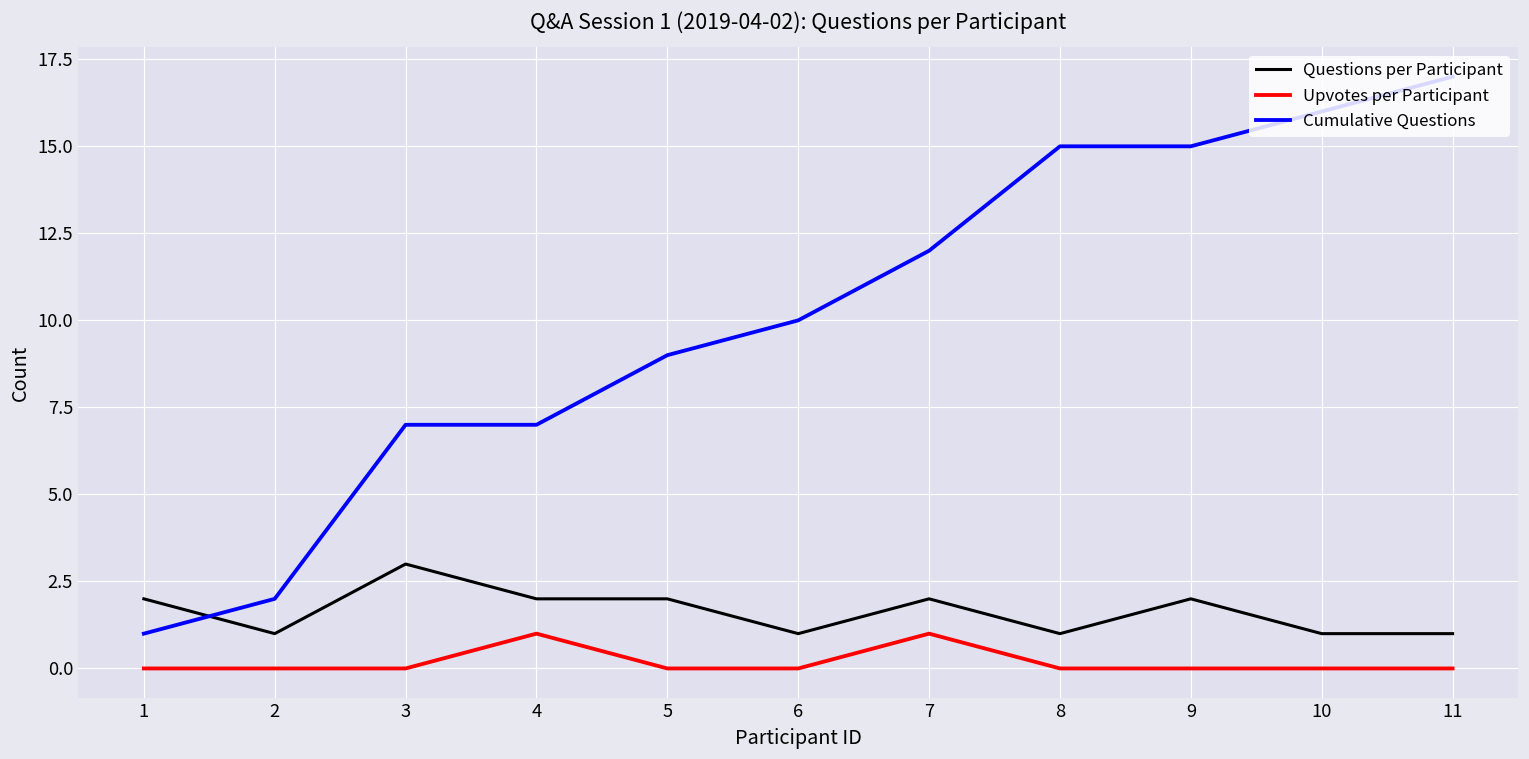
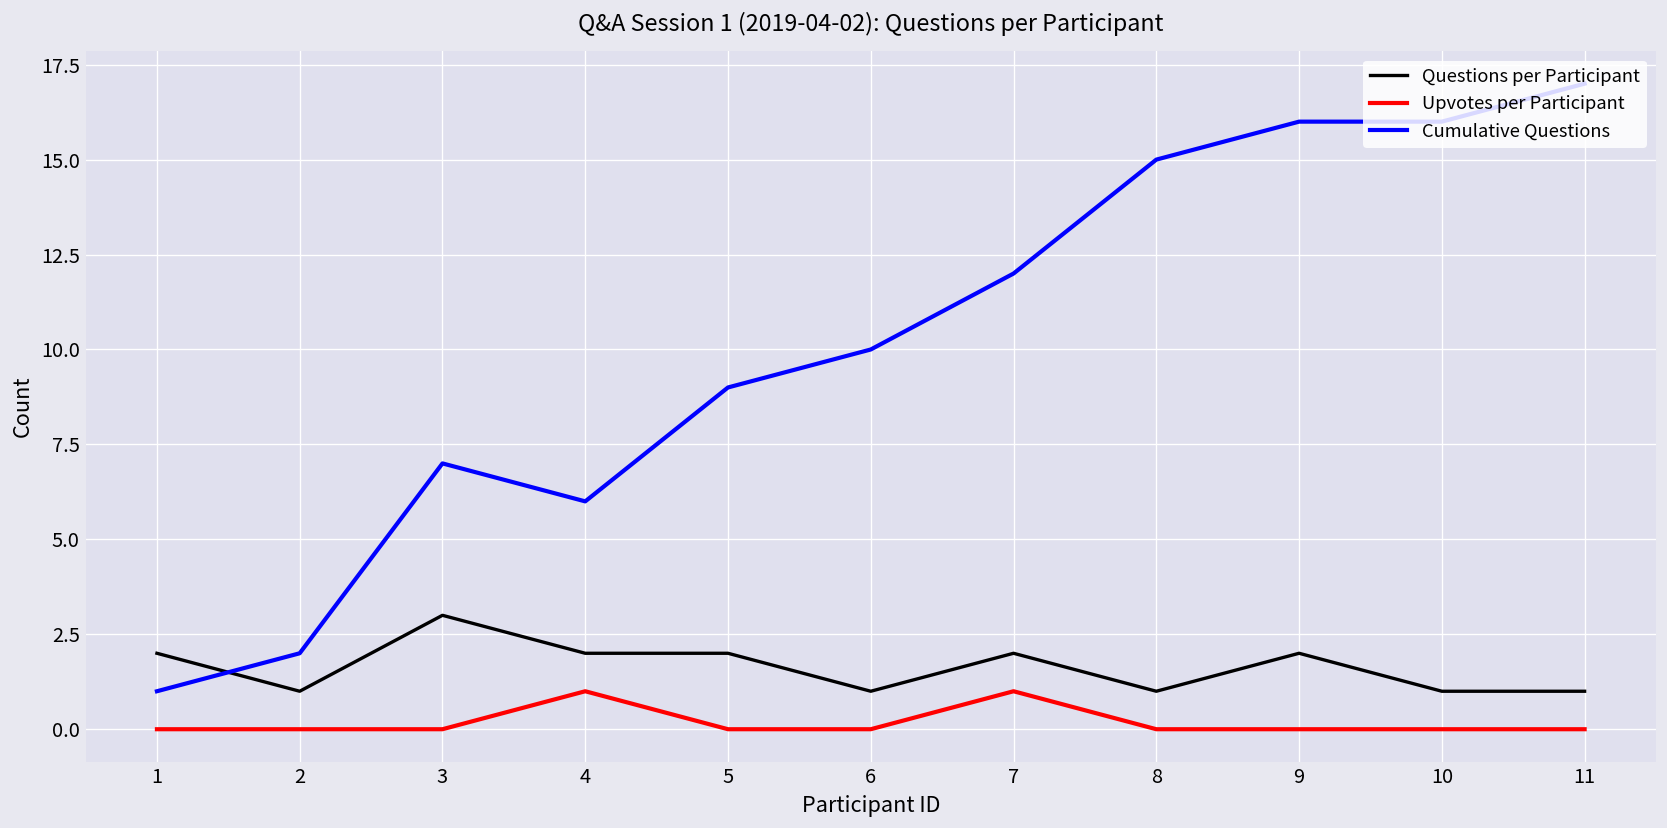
  {
    "Questions per Participant": {
      "1": 2,
      "2": 1,
      "3": 3,
      "4": 2,
      "5": 2,
      "6": 1,
      "7": 2,
      "8": 1,
      "9": 2,
      "10": 1,
      "11": 1
    },
    "Upvotes per Participant": {
      "1": 0,
      "2": 0,
      "3": 0,
      "4": 1,
      "5": 0,
      "6": 0,
      "7": 1,
      "8": 0,
      "9": 0,
      "10": 0,
      "11": 0
    },
    "Cumulative Questions": {
      "1": 1,
      "2": 2,
      "3": 7,
-     "4": 7,
+     "4": 6,
      "5": 9,
      "6": 10,
      "7": 12,
      "8": 15,
-     "9": 15
+     "9": 16
    }
  }
